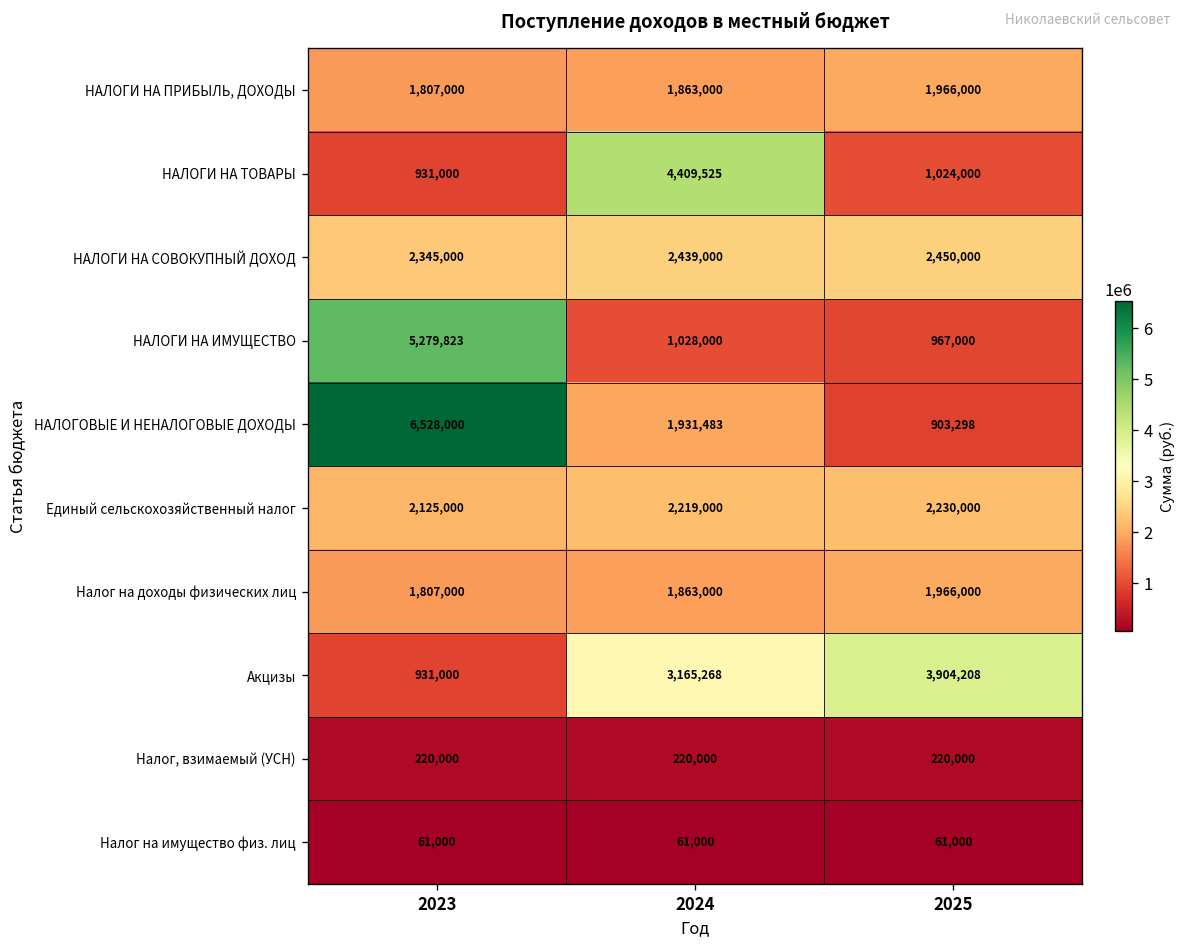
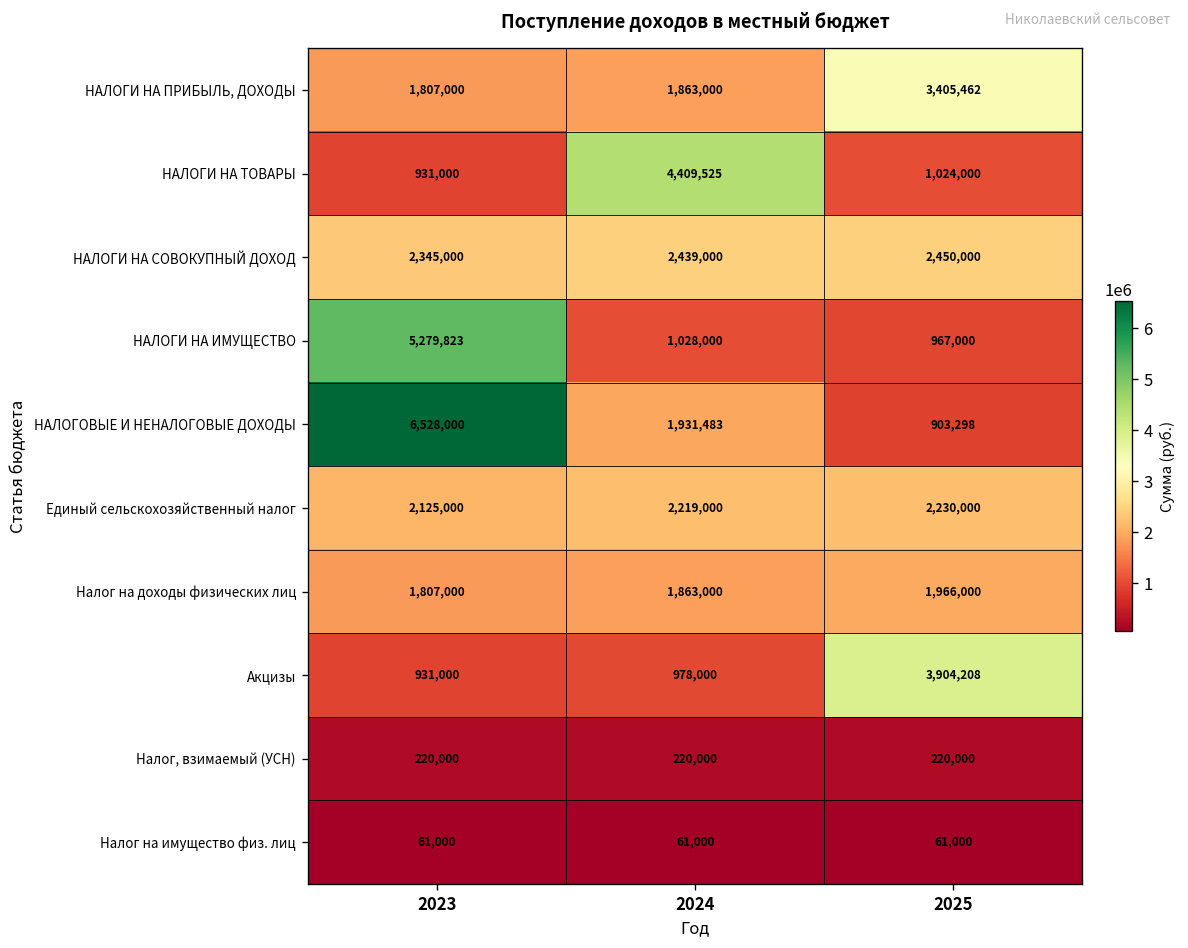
  {
    "НАЛОГИ НА ПРИБЫЛЬ, ДОХОДЫ": {
      "2023": "1,807,000",
      "2024": "1,863,000",
-     "2025": "1,966,000"
+     "2025": "3,405,462"
    },
    "НАЛОГИ НА ТОВАРЫ": {
      "2023": "931,000",
      "2024": "4,409,525",
      "2025": "1,024,000"
    },
    "НАЛОГИ НА СОВОКУПНЫЙ ДОХОД": {
      "2023": "2,345,000",
      "2024": "2,439,000",
      "2025": "2,450,000"
    },
    "НАЛОГИ НА ИМУЩЕСТВО": {
      "2023": "5,279,823",
      "2024": "1,028,000",
      "2025": "967,000"
    },
    "НАЛОГОВЫЕ И НЕНАЛОГОВЫЕ ДОХОДЫ": {
      "2023": "6,528,000",
      "2024": "1,931,483",
      "2025": "903,298"
    },
    "Единый сельскохозяйственный налог": {
      "2023": "2,125,000",
      "2024": "2,219,000",
      "2025": "2,230,000"
    },
    "Налог на доходы физических лиц": {
      "2023": "1,807,000",
      "2024": "1,863,000",
      "2025": "1,966,000"
    },
    "Акцизы": {
      "2023": "931,000",
-     "2024": "3,165,268",
+     "2024": "978,000",
      "2025": "3,904,208"
    },
    "Налог, взимаемый (УСН)": {
      "2023": "220,000",
      "2024": "220,000",
      "2025": "220,000"
    },
    "Налог на имущество физ. лиц": {
      "2023": "61,000",
      "2024": "61,000",
      "2025": "61,000"
    }
  }
